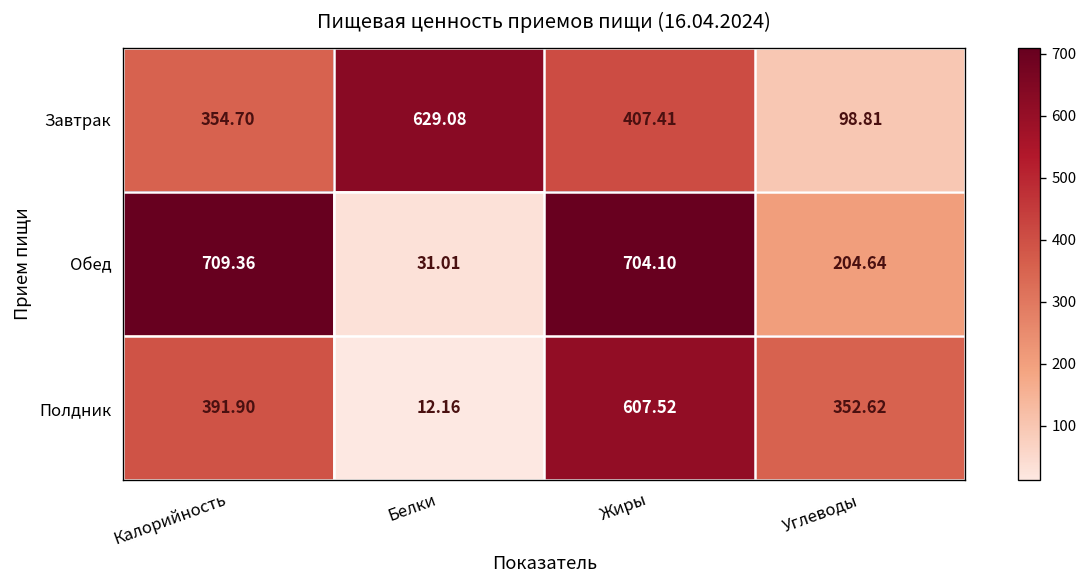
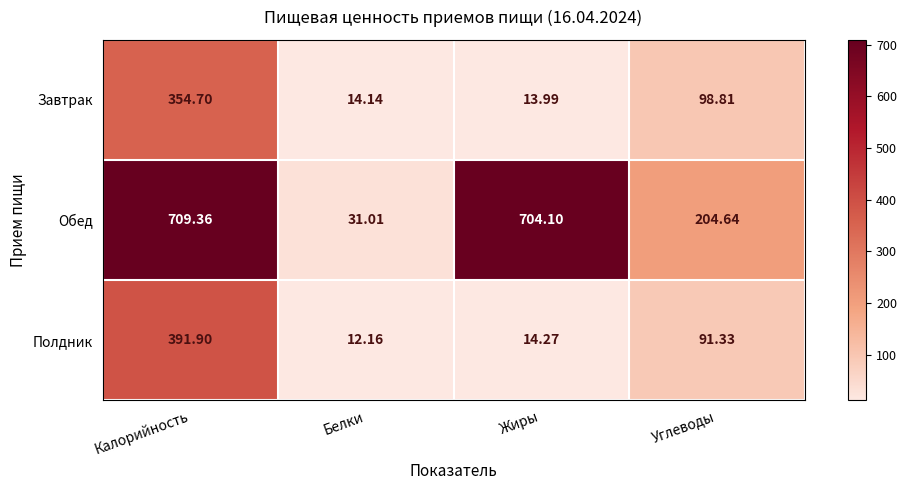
  {
    "Завтрак": {
      "Калорийность": 354.70,
-     "Белки": 629.08,
-     "Жиры": 407.41,
+     "Белки": 14.14,
+     "Жиры": 13.99,
      "Углеводы": 98.81
    },
    "Обед": {
      "Калорийность": 709.36,
      "Белки": 31.01,
      "Жиры": 704.10,
      "Углеводы": 204.64
    },
    "Полдник": {
      "Калорийность": 391.90,
      "Белки": 12.16,
-     "Жиры": 607.52,
-     "Углеводы": 352.62
+     "Жиры": 14.27,
+     "Углеводы": 91.33
    }
  }
